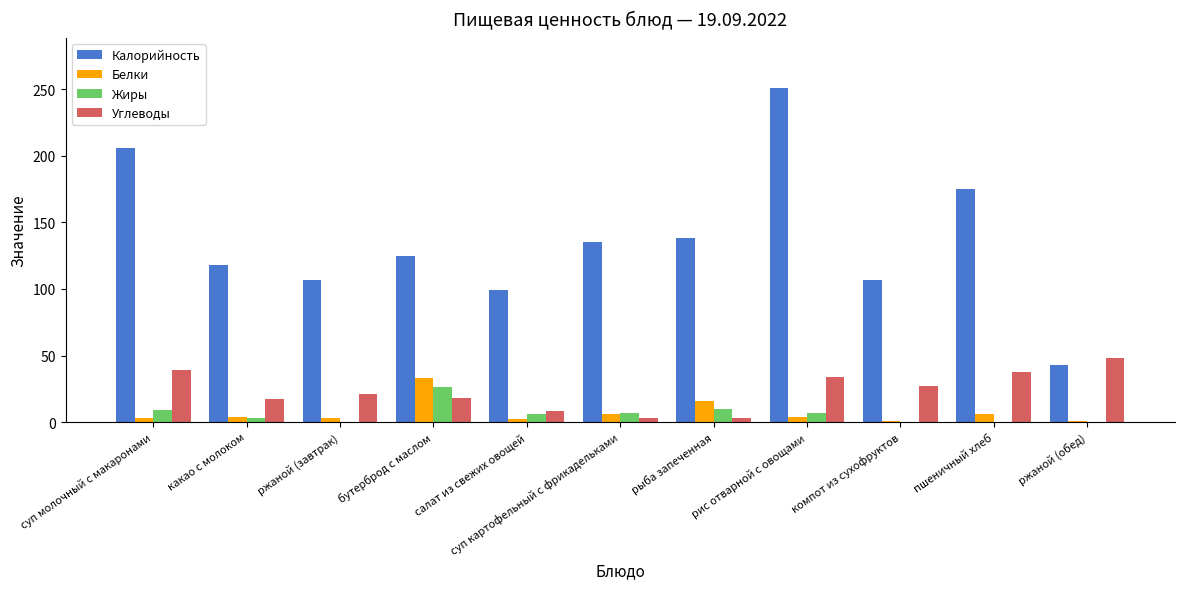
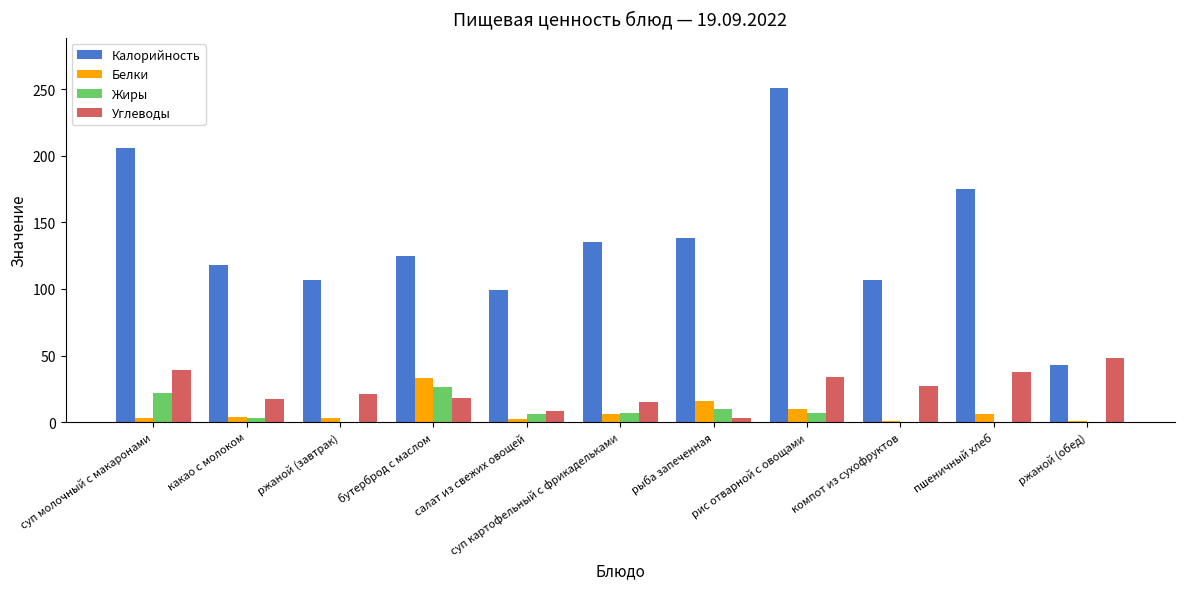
  {
    "Калорийность": {
      "суп молочный с макаронами": 206,
      "какао с молоком": 118,
      "ржаной (завтрак)": 107,
      "бутерброд с маслом": 125,
      "салат из свежих овощей": 99,
      "суп картофельный с фрикадельками": 135,
      "рыба запеченная": 138,
      "рис отварной с овощами": 251,
      "компот из сухофруктов": 107,
      "пшеничный хлеб": 175,
      "ржаной (обед)": 43
    },
    "Белки": {
      "суп молочный с макаронами": 3,
      "какао с молоком": 4,
      "ржаной (завтрак)": 3,
      "бутерброд с маслом": 33,
      "салат из свежих овощей": 2,
      "суп картофельный с фрикадельками": 6,
      "рыба запеченная": 16,
-     "рис отварной с овощами": 4,
+     "рис отварной с овощами": 10,
      "пшеничный хлеб": 6
    },
    "Жиры": {
-     "суп молочный с макаронами": 9,
+     "суп молочный с макаронами": 22,
      "какао с молоком": 3,
      "ржаной (завтрак)": 0,
      "бутерброд с маслом": 26,
      "салат из свежих овощей": 6,
      "суп картофельный с фрикадельками": 7,
      "рыба запеченная": 10,
      "рис отварной с овощами": 7,
      "компот из сухофруктов": 0,
      "пшеничный хлеб": 0,
      "ржаной (обед)": 0
    },
    "Углеводы": {
      "суп молочный с макаронами": 39,
      "какао с молоком": 17,
      "ржаной (завтрак)": 21,
      "бутерброд с маслом": 18,
      "салат из свежих овощей": 8,
-     "суп картофельный с фрикадельками": 3,
+     "суп картофельный с фрикадельками": 15,
      "рыба запеченная": 3,
      "рис отварной с овощами": 34,
      "компот из сухофруктов": 27,
      "пшеничный хлеб": 38,
      "ржаной (обед)": 48
    }
  }
